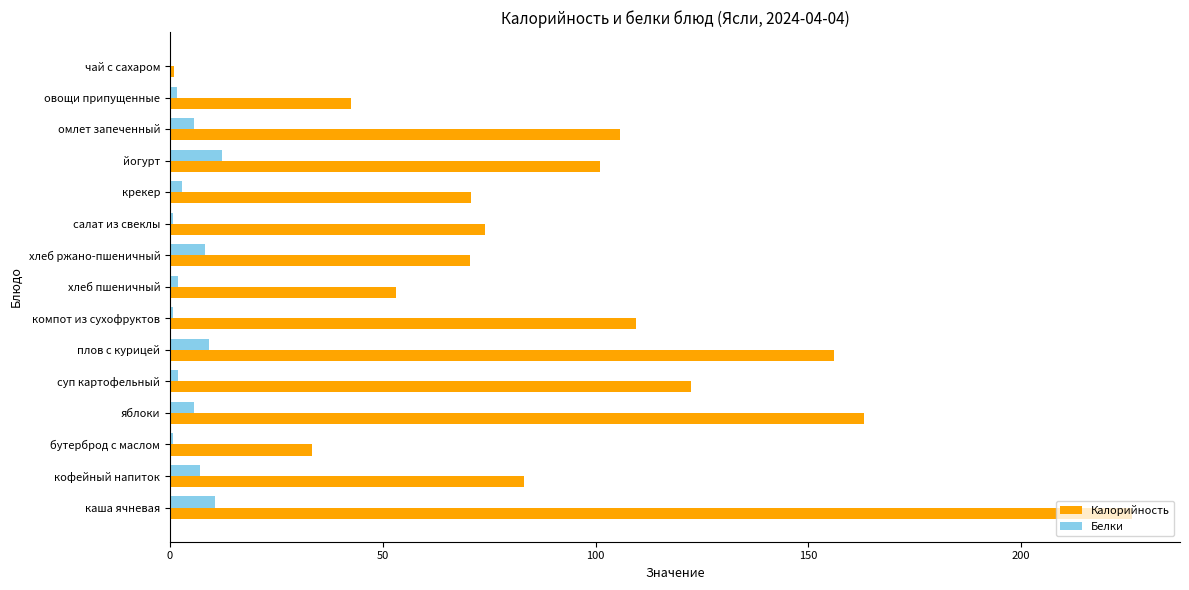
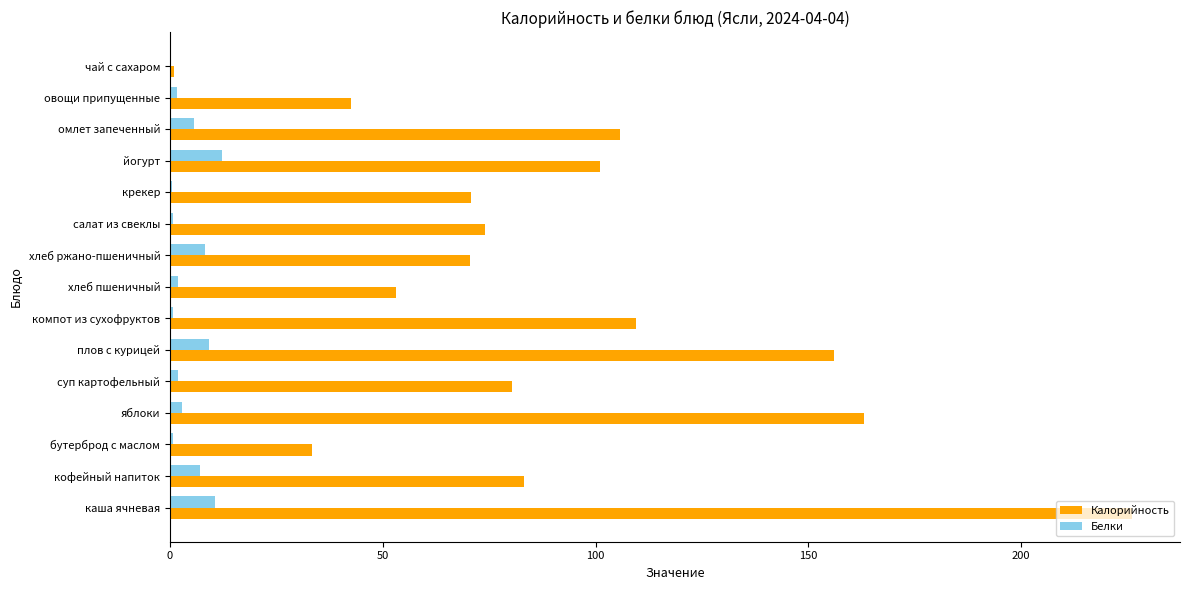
  {
    "Калорийность": {
      "чай с сахаром": 1,
      "овощи припущенные": 43,
      "омлет запеченный": 106,
      "йогурт": 101,
      "крекер": 71,
      "салат из свеклы": 74,
      "хлеб ржано-пшеничный": 70,
      "хлеб пшеничный": 53,
      "компот из сухофруктов": 110,
      "плов с курицей": 156,
-     "суп картофельный": 123,
+     "суп картофельный": 80,
      "яблоки": 163,
      "бутерброд с маслом": 33,
      "кофейный напиток": 83
    },
    "Белки": {
      "чай с сахаром": 0,
      "овощи припущенные": 2,
      "омлет запеченный": 6,
      "йогурт": 12,
-     "крекер": 3,
+     "крекер": 1,
      "салат из свеклы": 1,
      "хлеб ржано-пшеничный": 8,
      "хлеб пшеничный": 2,
      "компот из сухофруктов": 1,
      "плов с курицей": 9,
      "суп картофельный": 2,
-     "яблоки": 6,
+     "яблоки": 3,
      "бутерброд с маслом": 1,
      "кофейный напиток": 7,
      "каша ячневая": 11
    }
  }
